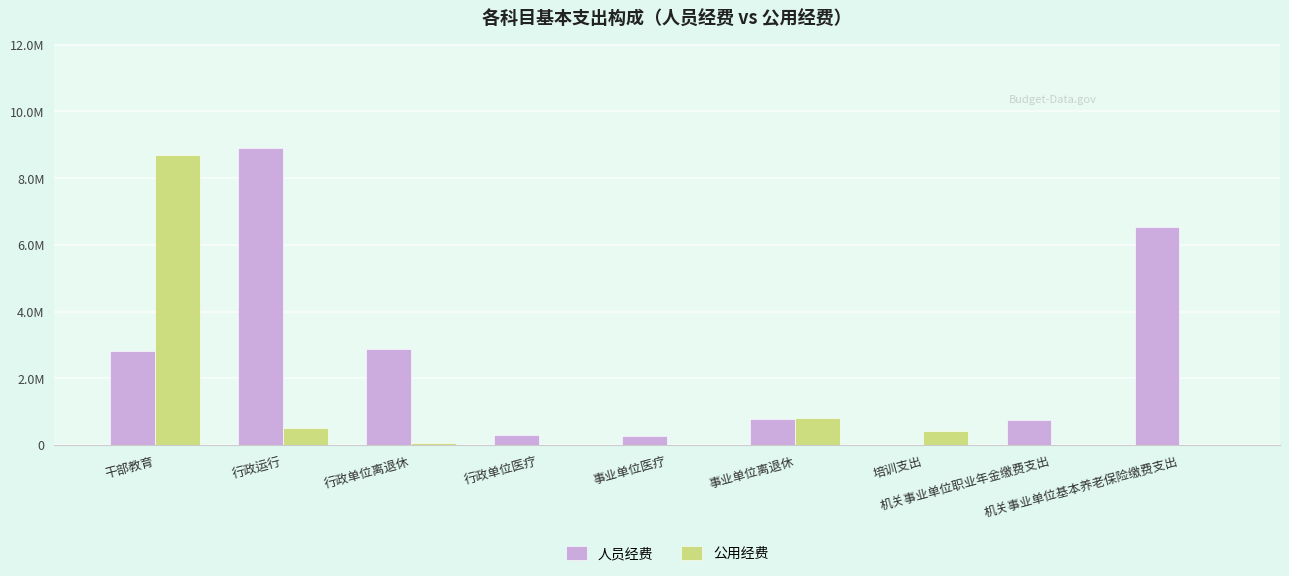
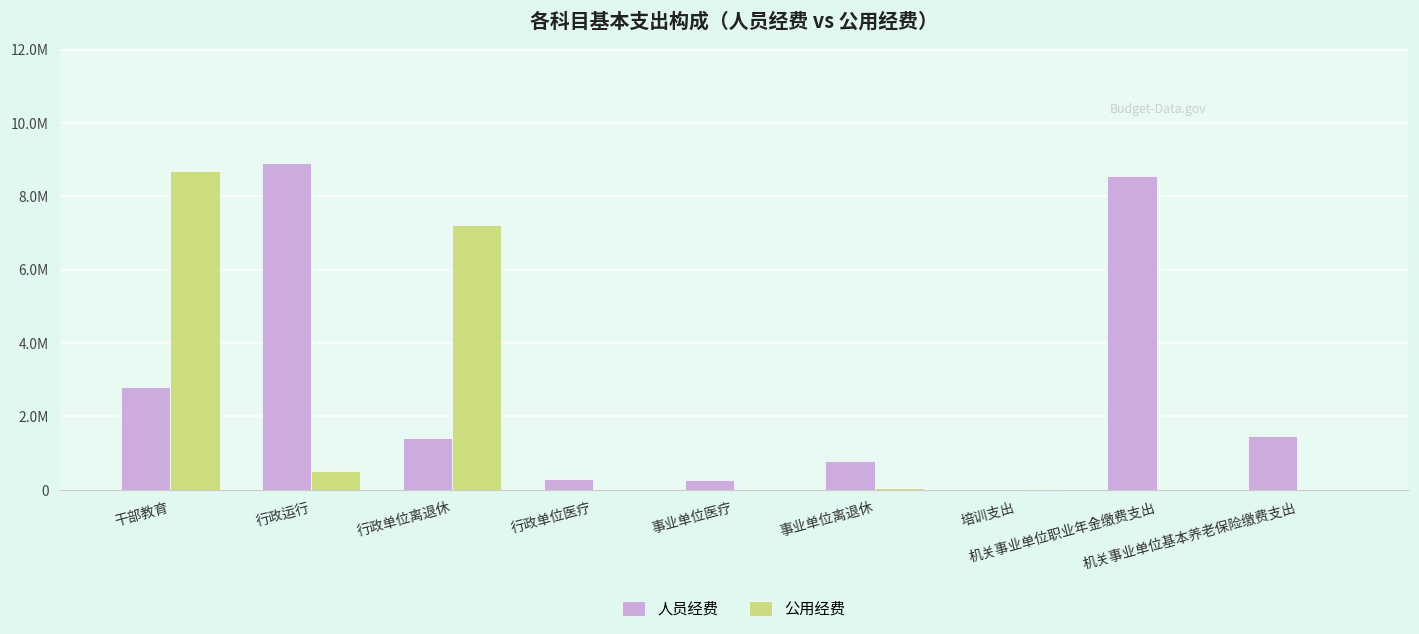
  {
    "人员经费": {
      "干部教育": 2800000,
      "行政运行": 8900000,
-     "行政单位离退休": 2900000,
+     "行政单位离退休": 1400000,
      "行政单位医疗": 300000,
      "事业单位医疗": 300000,
      "事业单位离退休": 800000,
      "培训支出": 0,
-     "机关事业单位职业年金缴费支出": 700000,
-     "机关事业单位基本养老保险缴费支出": 6500000
+     "机关事业单位职业年金缴费支出": 8600000,
+     "机关事业单位基本养老保险缴费支出": 1500000
    },
    "公用经费": {
      "干部教育": 8700000,
      "行政运行": 500000,
-     "行政单位离退休": 0,
+     "行政单位离退休": 7200000,
      "行政单位医疗": 0,
      "事业单位医疗": 0,
-     "事业单位离退休": 800000,
-     "培训支出": 400000,
+     "事业单位离退休": 0,
+     "培训支出": 0,
      "机关事业单位职业年金缴费支出": 0,
      "机关事业单位基本养老保险缴费支出": 0
    }
  }
